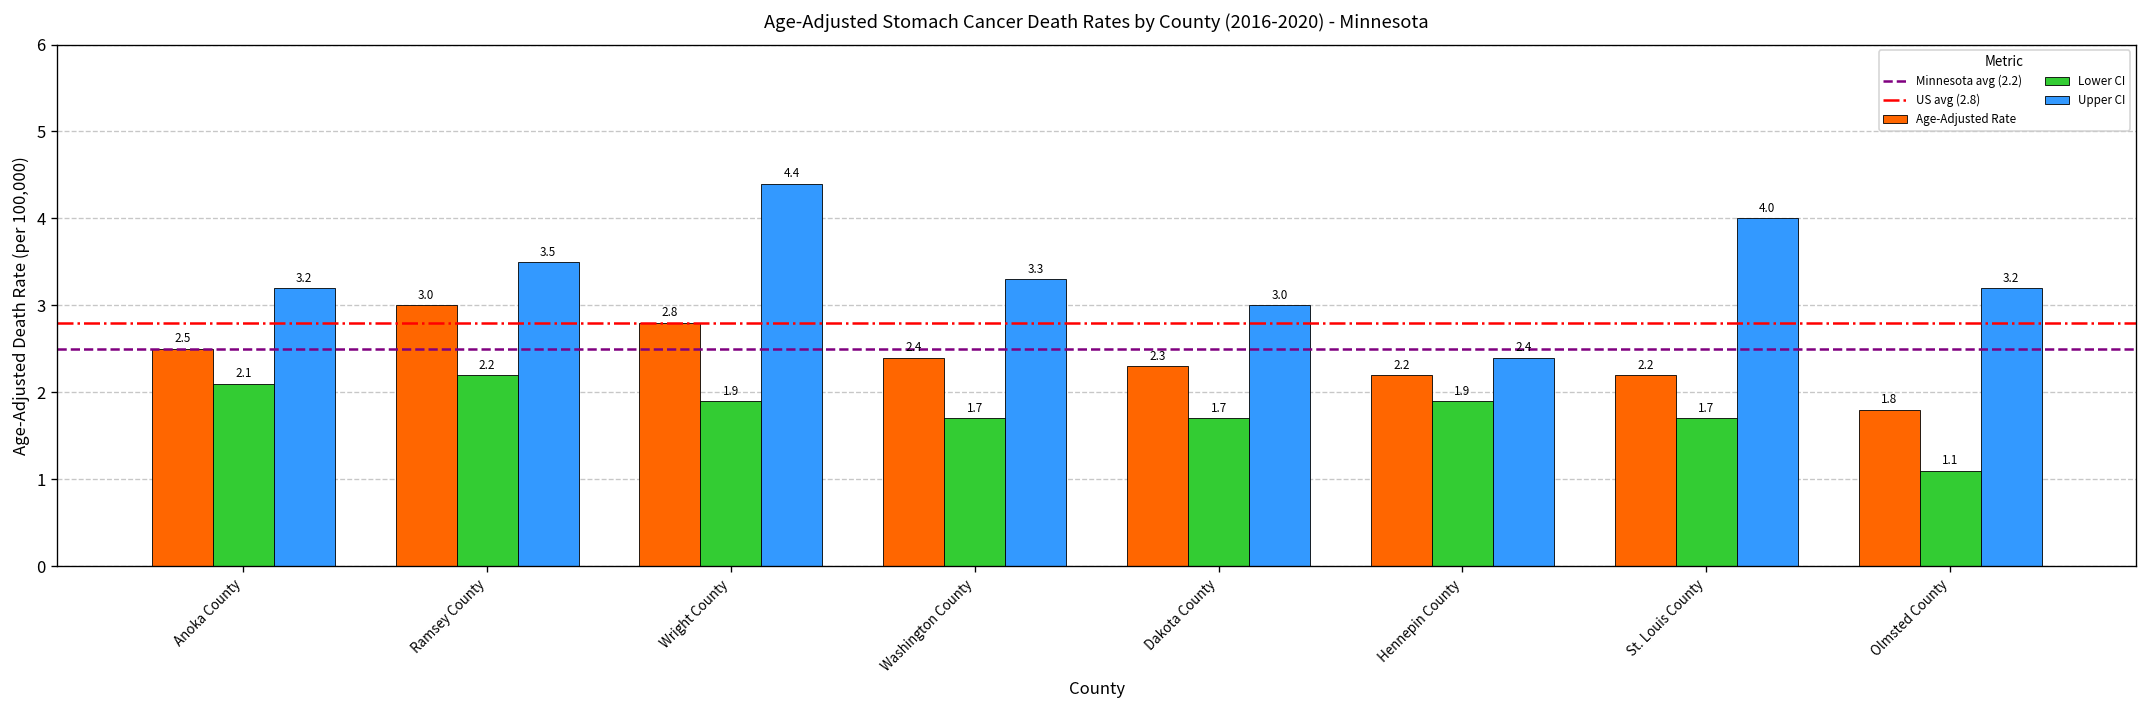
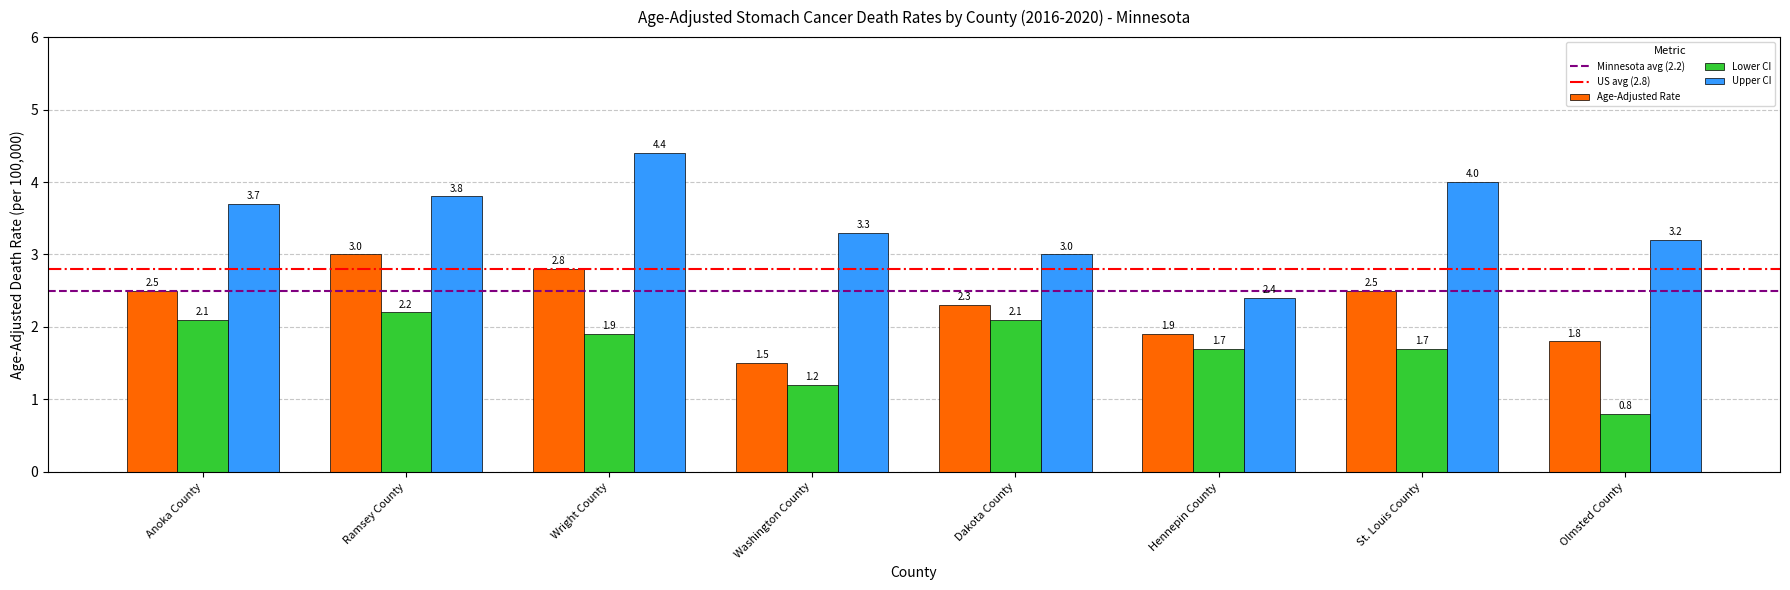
  {
    "Age-Adjusted Rate": {
      "Anoka County": 2.5,
      "Ramsey County": 3.0,
      "Wright County": 2.8,
-     "Washington County": 2.4,
+     "Washington County": 1.5,
      "Dakota County": 2.3,
-     "Hennepin County": 2.2,
-     "St. Louis County": 2.2,
+     "Hennepin County": 1.9,
+     "St. Louis County": 2.5,
      "Olmsted County": 1.8
    },
    "Lower CI": {
      "Anoka County": 2.1,
      "Ramsey County": 2.2,
      "Wright County": 1.9,
-     "Washington County": 1.7,
-     "Dakota County": 1.7,
-     "Hennepin County": 1.9,
+     "Washington County": 1.2,
+     "Dakota County": 2.1,
+     "Hennepin County": 1.7,
      "St. Louis County": 1.7,
-     "Olmsted County": 1.1
+     "Olmsted County": 0.8
    },
    "Upper CI": {
-     "Anoka County": 3.2,
-     "Ramsey County": 3.5,
+     "Anoka County": 3.7,
+     "Ramsey County": 3.8,
      "Wright County": 4.4,
      "Washington County": 3.3,
      "Dakota County": 3.0,
      "Hennepin County": 2.4,
      "St. Louis County": 4.0,
      "Olmsted County": 3.2
    }
  }
